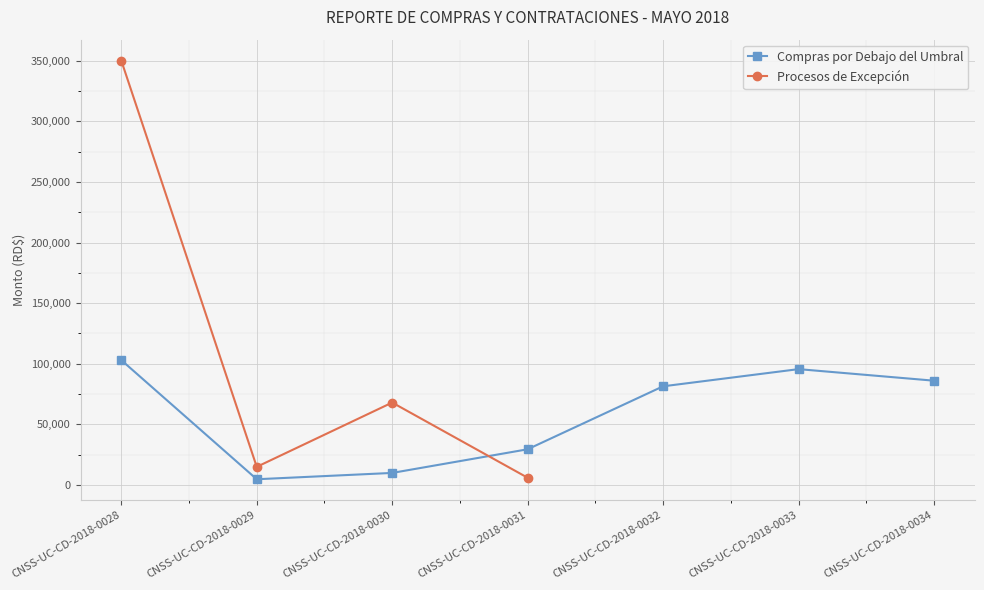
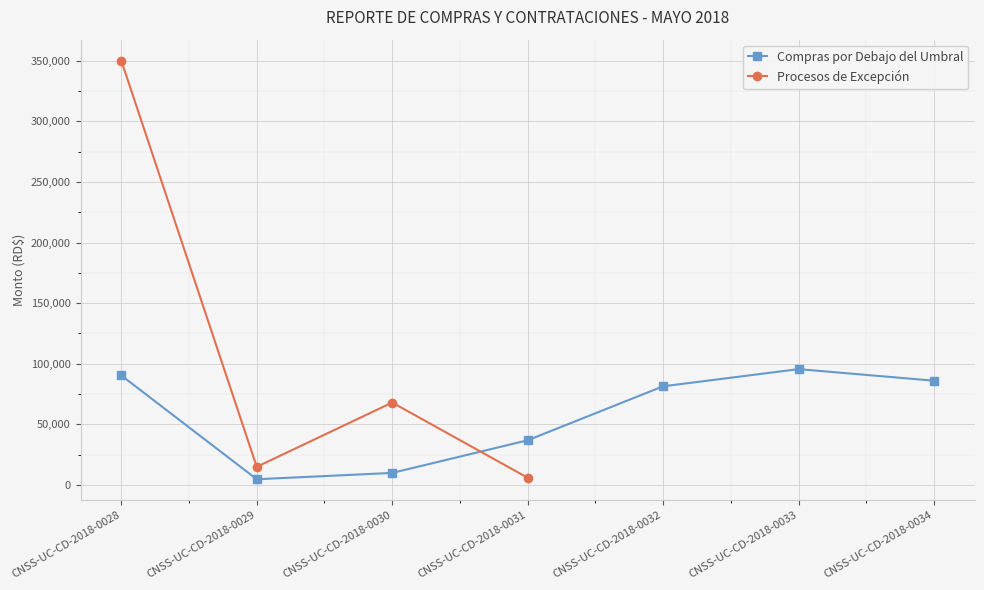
  {
    "Compras por Debajo del Umbral": {
-     "CNSS-UC-CD-2018-0028": "103,000",
+     "CNSS-UC-CD-2018-0028": "90,000",
      "CNSS-UC-CD-2018-0029": "5,000",
      "CNSS-UC-CD-2018-0030": "10,000",
-     "CNSS-UC-CD-2018-0031": "29,000",
+     "CNSS-UC-CD-2018-0031": "37,000",
      "CNSS-UC-CD-2018-0032": "81,000",
      "CNSS-UC-CD-2018-0033": "96,000",
      "CNSS-UC-CD-2018-0034": "86,000"
    },
    "Procesos de Excepción": {
      "CNSS-UC-CD-2018-0028": "350,000",
      "CNSS-UC-CD-2018-0029": "15,000",
      "CNSS-UC-CD-2018-0030": "68,000",
      "CNSS-UC-CD-2018-0031": "6,000"
    }
  }
